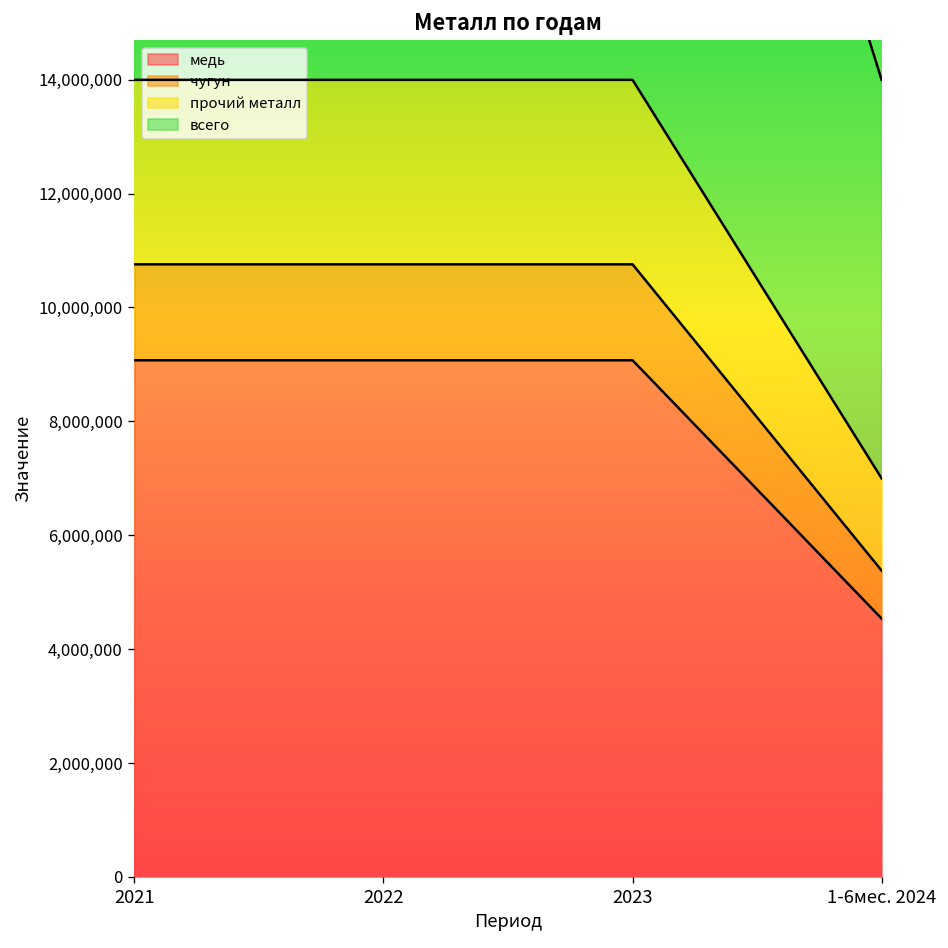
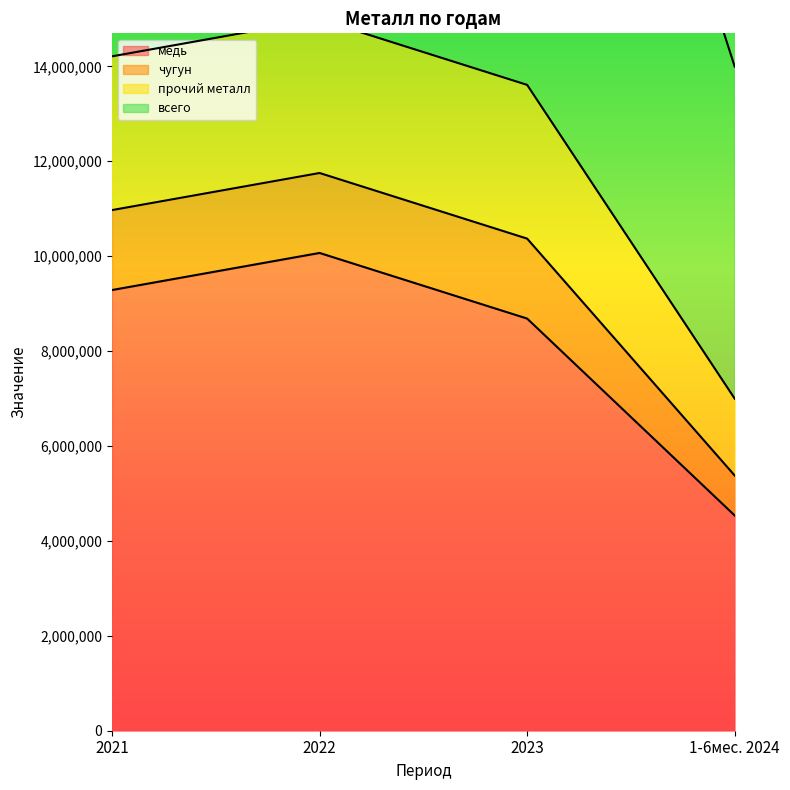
  {
    "медь": {
-     "2021": "9,100,000",
-     "2022": "9,100,000",
-     "2023": "9,100,000",
+     "2021": "9,300,000",
+     "2022": "10,100,000",
+     "2023": "8,700,000",
      "1-6мес. 2024": "4,500,000"
    },
    "чугун": {
      "2021": "1,700,000",
      "2022": "1,700,000",
      "2023": "1,700,000",
      "1-6мес. 2024": "800,000"
    },
    "прочий металл": {
      "1-6мес. 2024": "7,000,000"
    },
    "всего": {
      "1-6мес. 2024": "7,000,000"
    }
  }
